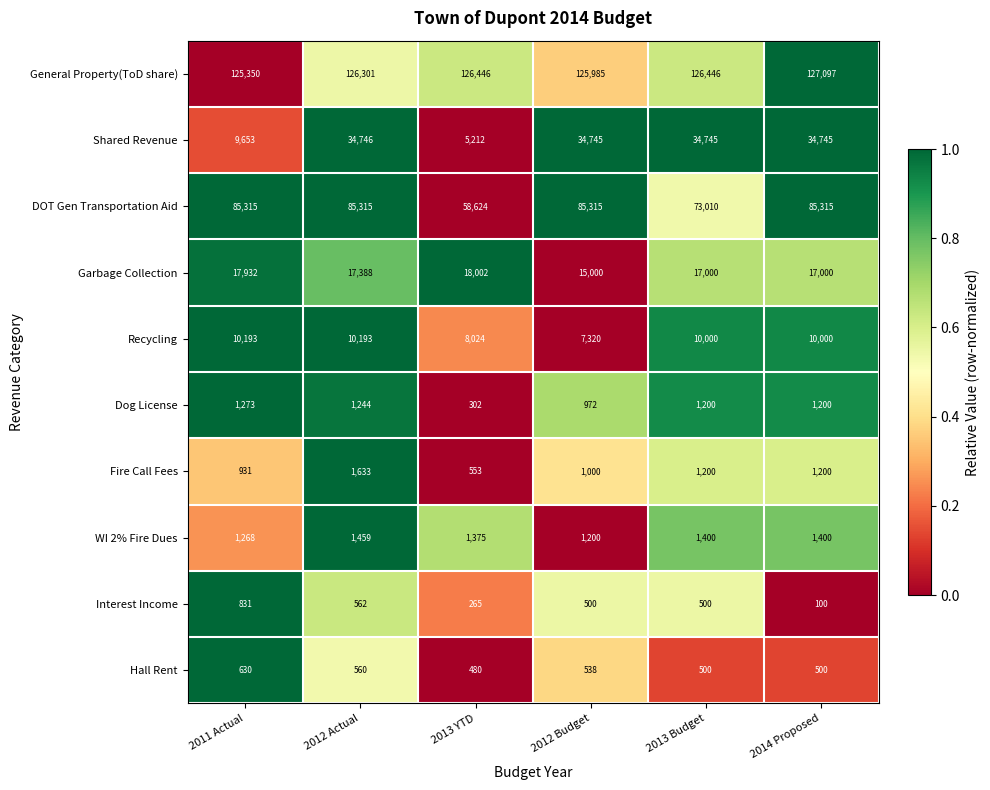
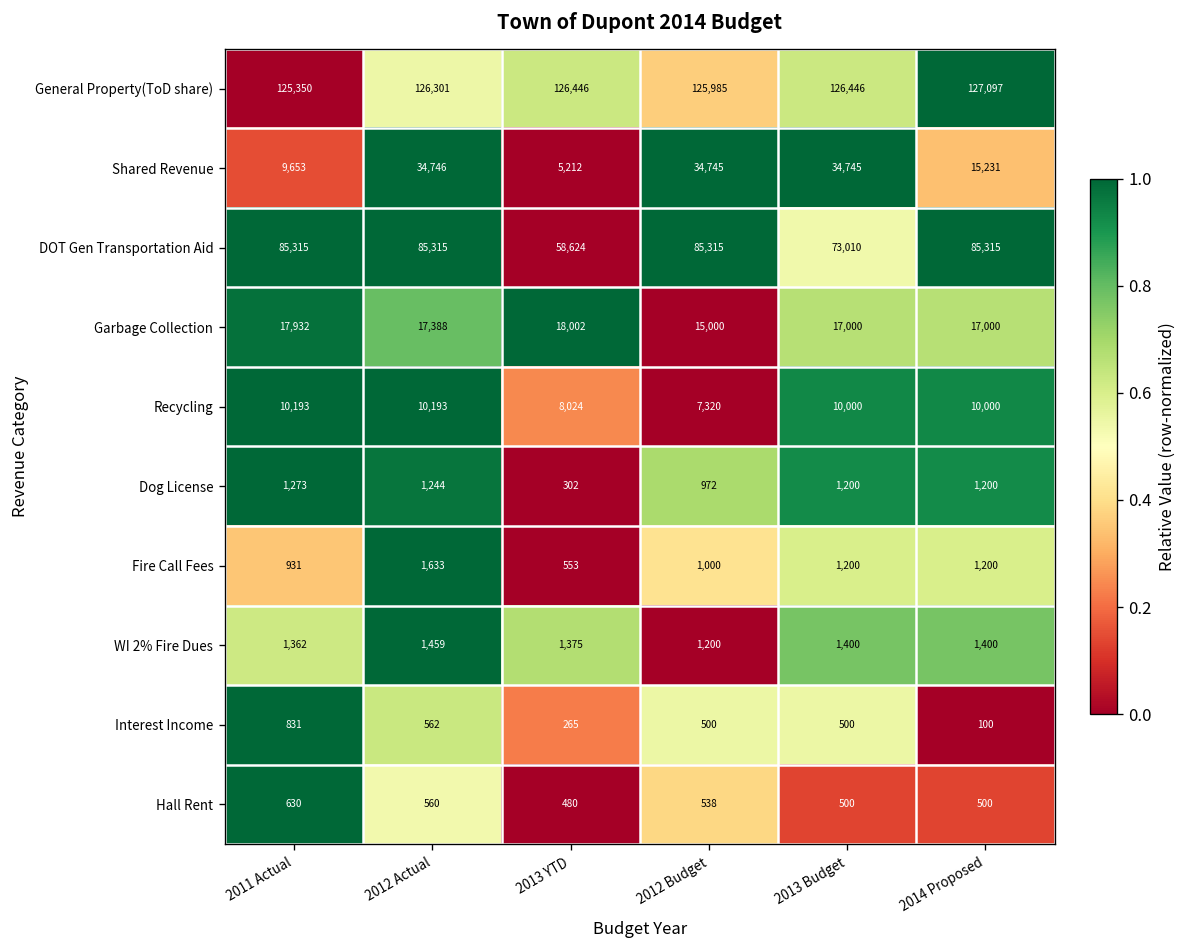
  {
    "General Property(ToD share)": {
      "2011 Actual": "125,350",
      "2012 Actual": "126,301",
      "2013 YTD": "126,446",
      "2012 Budget": "125,985",
      "2013 Budget": "126,446",
      "2014 Proposed": "127,097"
    },
    "Shared Revenue": {
      "2011 Actual": "9,653",
      "2012 Actual": "34,746",
      "2013 YTD": "5,212",
      "2012 Budget": "34,745",
      "2013 Budget": "34,745",
-     "2014 Proposed": "34,745"
+     "2014 Proposed": "15,231"
    },
    "DOT Gen Transportation Aid": {
      "2011 Actual": "85,315",
      "2012 Actual": "85,315",
      "2013 YTD": "58,624",
      "2012 Budget": "85,315",
      "2013 Budget": "73,010",
      "2014 Proposed": "85,315"
    },
    "Garbage Collection": {
      "2011 Actual": "17,932",
      "2012 Actual": "17,388",
      "2013 YTD": "18,002",
      "2012 Budget": "15,000",
      "2013 Budget": "17,000",
      "2014 Proposed": "17,000"
    },
    "Recycling": {
      "2011 Actual": "10,193",
      "2012 Actual": "10,193",
      "2013 YTD": "8,024",
      "2012 Budget": "7,320",
      "2013 Budget": "10,000",
      "2014 Proposed": "10,000"
    },
    "Dog License": {
      "2011 Actual": "1,273",
      "2012 Actual": "1,244",
      "2013 YTD": "302",
      "2012 Budget": "972",
      "2013 Budget": "1,200",
      "2014 Proposed": "1,200"
    },
    "Fire Call Fees": {
      "2011 Actual": "931",
      "2012 Actual": "1,633",
      "2013 YTD": "553",
      "2012 Budget": "1,000",
      "2013 Budget": "1,200",
      "2014 Proposed": "1,200"
    },
    "WI 2% Fire Dues": {
-     "2011 Actual": "1,268",
+     "2011 Actual": "1,362",
      "2012 Actual": "1,459",
      "2013 YTD": "1,375",
      "2012 Budget": "1,200",
      "2013 Budget": "1,400",
      "2014 Proposed": "1,400"
    },
    "Interest Income": {
      "2011 Actual": "831",
      "2012 Actual": "562",
      "2013 YTD": "265",
      "2012 Budget": "500",
      "2013 Budget": "500",
      "2014 Proposed": "100"
    },
    "Hall Rent": {
      "2011 Actual": "630",
      "2012 Actual": "560",
      "2013 YTD": "480",
      "2012 Budget": "538",
      "2013 Budget": "500",
      "2014 Proposed": "500"
    }
  }
